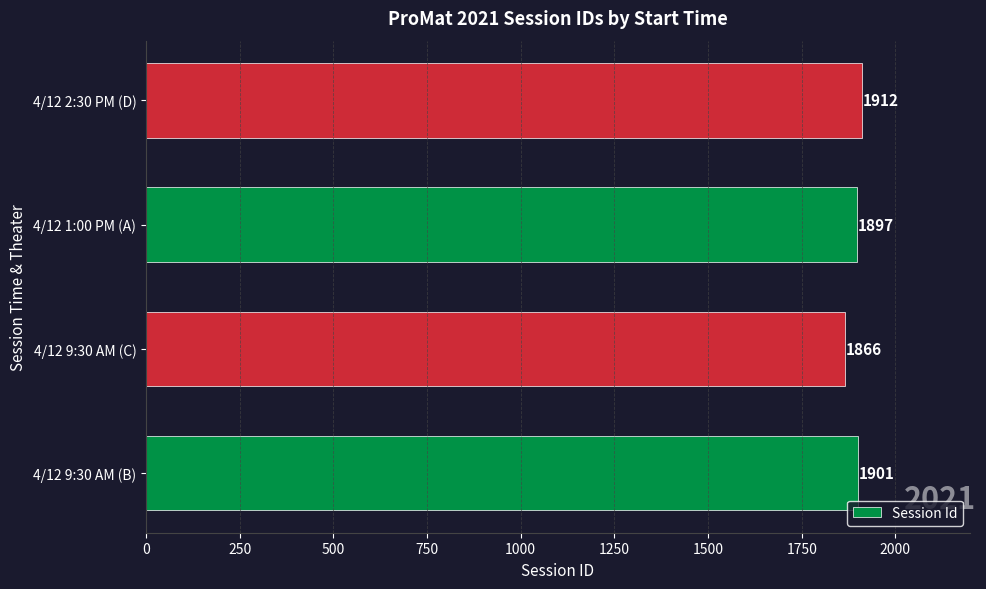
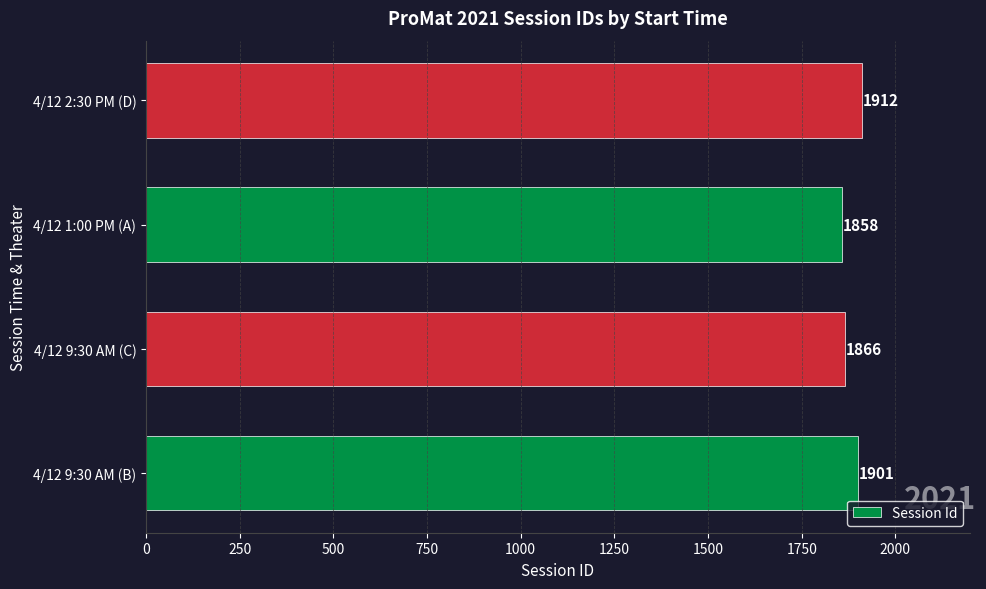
  {
    "4/12 2:30 PM (D)": 1912,
-   "4/12 1:00 PM (A)": 1897,
+   "4/12 1:00 PM (A)": 1858,
    "4/12 9:30 AM (C)": 1866,
    "4/12 9:30 AM (B)": 1901
  }
